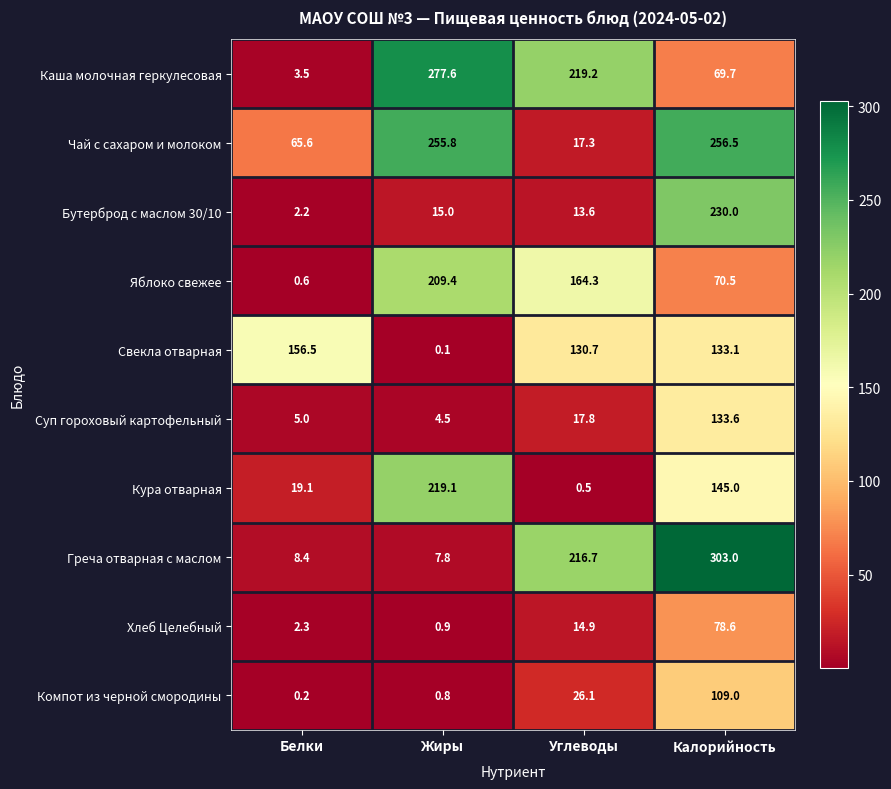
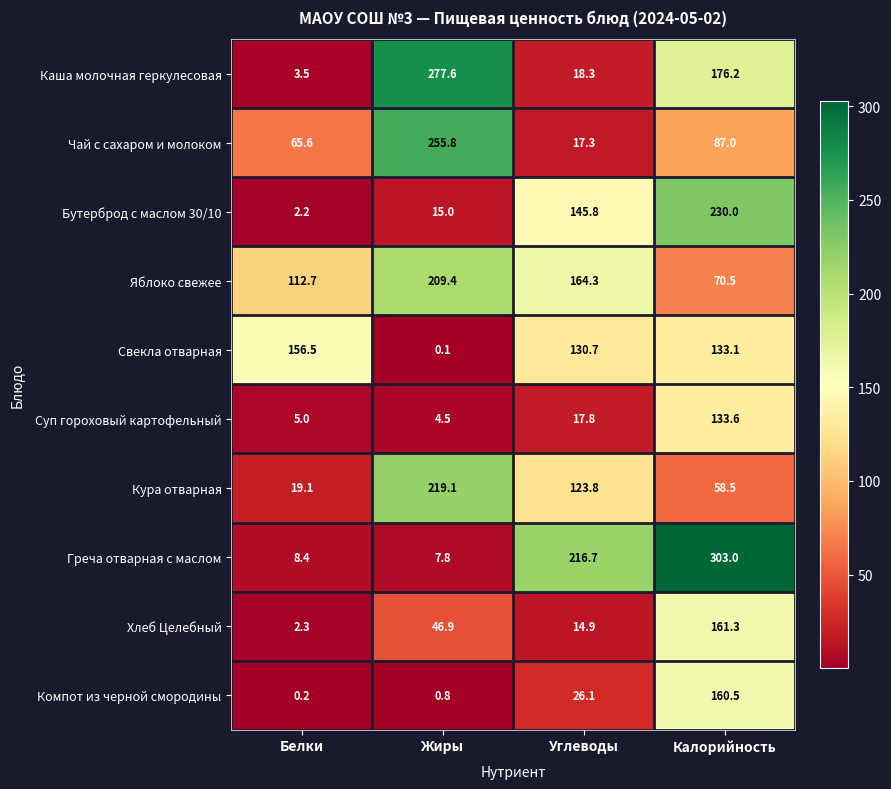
  {
    "Каша молочная геркулесовая": {
      "Белки": 3.5,
      "Жиры": 277.6,
-     "Углеводы": 219.2,
-     "Калорийность": 69.7
+     "Углеводы": 18.3,
+     "Калорийность": 176.2
    },
    "Чай с сахаром и молоком": {
      "Белки": 65.6,
      "Жиры": 255.8,
      "Углеводы": 17.3,
-     "Калорийность": 256.5
+     "Калорийность": 87.0
    },
    "Бутерброд с маслом 30/10": {
      "Белки": 2.2,
      "Жиры": 15.0,
-     "Углеводы": 13.6,
+     "Углеводы": 145.8,
      "Калорийность": 230.0
    },
    "Яблоко свежее": {
-     "Белки": 0.6,
+     "Белки": 112.7,
      "Жиры": 209.4,
      "Углеводы": 164.3,
      "Калорийность": 70.5
    },
    "Свекла отварная": {
      "Белки": 156.5,
      "Жиры": 0.1,
      "Углеводы": 130.7,
      "Калорийность": 133.1
    },
    "Суп гороховый картофельный": {
      "Белки": 5.0,
      "Жиры": 4.5,
      "Углеводы": 17.8,
      "Калорийность": 133.6
    },
    "Кура отварная": {
      "Белки": 19.1,
      "Жиры": 219.1,
-     "Углеводы": 0.5,
-     "Калорийность": 145.0
+     "Углеводы": 123.8,
+     "Калорийность": 58.5
    },
    "Греча отварная с маслом": {
      "Белки": 8.4,
      "Жиры": 7.8,
      "Углеводы": 216.7,
      "Калорийность": 303.0
    },
    "Хлеб Целебный": {
      "Белки": 2.3,
-     "Жиры": 0.9,
+     "Жиры": 46.9,
      "Углеводы": 14.9,
-     "Калорийность": 78.6
+     "Калорийность": 161.3
    },
    "Компот из черной смородины": {
      "Белки": 0.2,
      "Жиры": 0.8,
      "Углеводы": 26.1,
-     "Калорийность": 109.0
+     "Калорийность": 160.5
    }
  }
